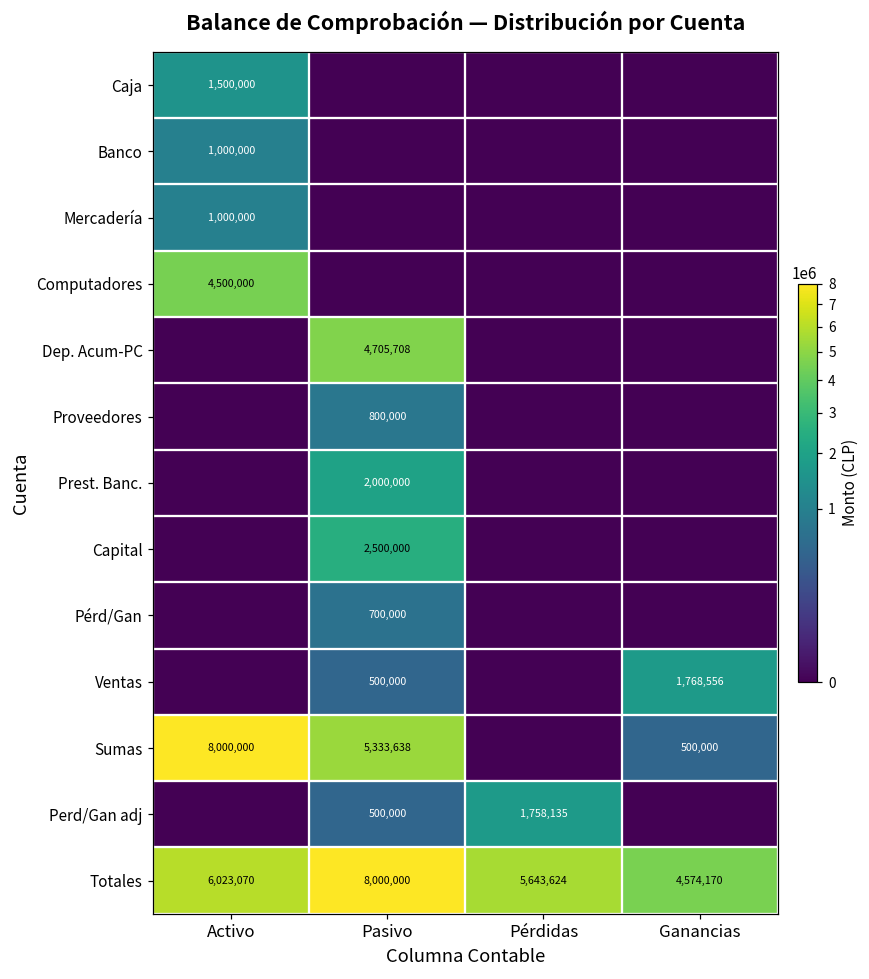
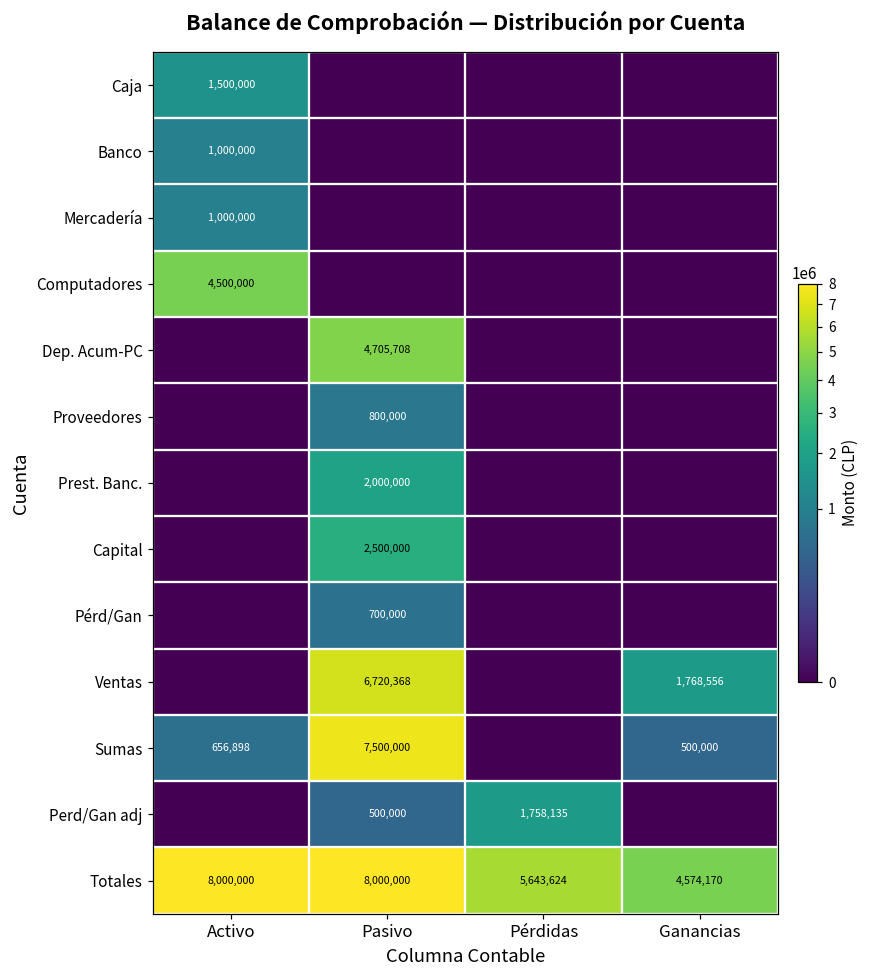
  {
    "Caja": {
      "Activo": "1,500,000"
    },
    "Banco": {
      "Activo": "1,000,000"
    },
    "Mercadería": {
      "Activo": "1,000,000"
    },
    "Computadores": {
      "Activo": "4,500,000"
    },
    "Dep. Acum-PC": {
      "Pasivo": "4,705,708"
    },
    "Proveedores": {
      "Pasivo": "800,000"
    },
    "Prest. Banc.": {
      "Pasivo": "2,000,000"
    },
    "Capital": {
      "Pasivo": "2,500,000"
    },
    "Pérd/Gan": {
      "Pasivo": "700,000"
    },
    "Ventas": {
-     "Pasivo": "500,000",
+     "Pasivo": "6,720,368",
      "Ganancias": "1,768,556"
    },
    "Sumas": {
-     "Activo": "8,000,000",
-     "Pasivo": "5,333,638",
+     "Activo": "656,898",
+     "Pasivo": "7,500,000",
      "Ganancias": "500,000"
    },
    "Perd/Gan adj": {
      "Pasivo": "500,000",
      "Pérdidas": "1,758,135"
    },
    "Totales": {
-     "Activo": "6,023,070",
+     "Activo": "8,000,000",
      "Pasivo": "8,000,000",
      "Pérdidas": "5,643,624",
      "Ganancias": "4,574,170"
    }
  }
